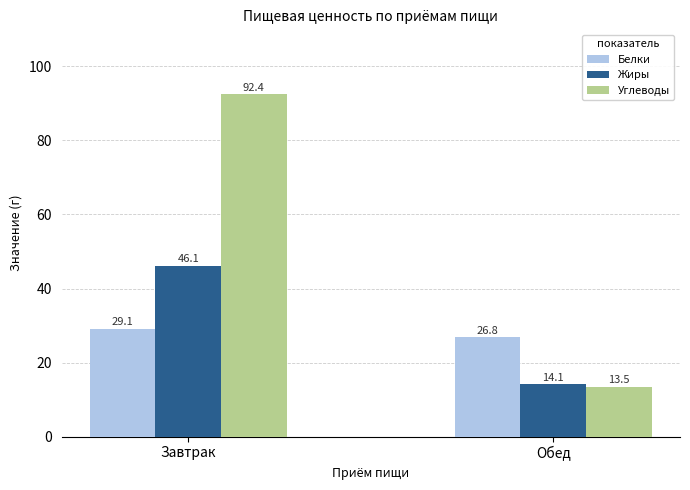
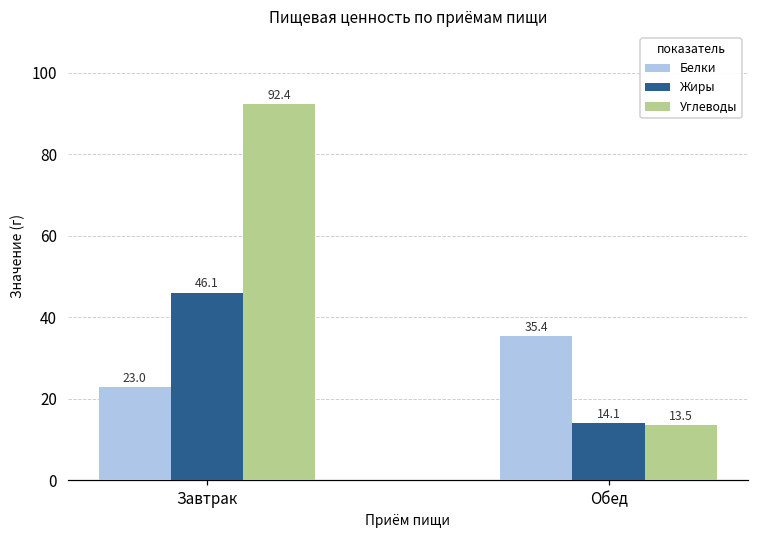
  {
    "Белки": {
-     "Завтрак": 29.1,
-     "Обед": 26.8
+     "Завтрак": 23.0,
+     "Обед": 35.4
    },
    "Жиры": {
      "Завтрак": 46.1,
      "Обед": 14.1
    },
    "Углеводы": {
      "Завтрак": 92.4,
      "Обед": 13.5
    }
  }
